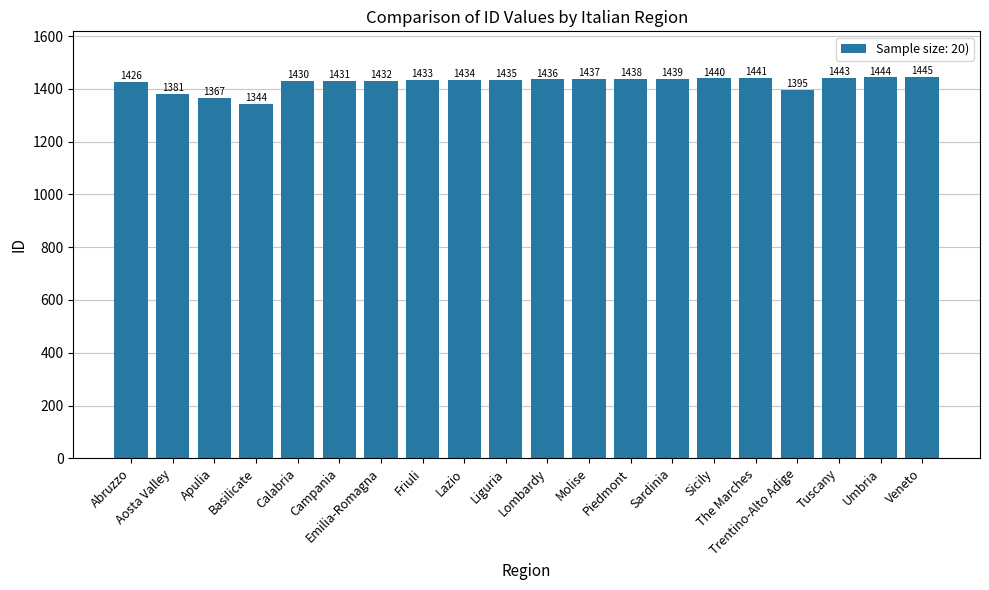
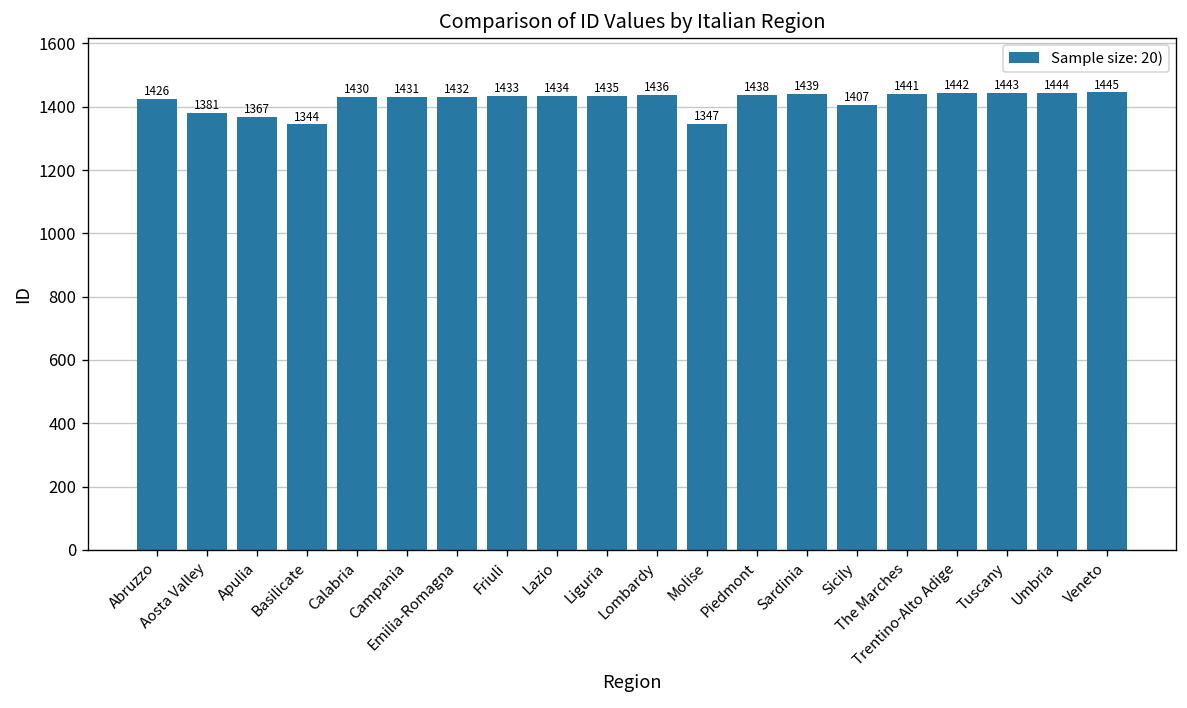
  {
    "Abruzzo": 1426,
    "Aosta Valley": 1381,
    "Apulia": 1367,
    "Basilicate": 1344,
    "Calabria": 1430,
    "Campania": 1431,
    "Emilia-Romagna": 1432,
    "Friuli": 1433,
    "Lazio": 1434,
    "Liguria": 1435,
    "Lombardy": 1436,
-   "Molise": 1437,
+   "Molise": 1347,
    "Piedmont": 1438,
    "Sardinia": 1439,
-   "Sicily": 1440,
+   "Sicily": 1407,
    "The Marches": 1441,
-   "Trentino-Alto Adige": 1395,
+   "Trentino-Alto Adige": 1442,
    "Tuscany": 1443,
    "Umbria": 1444,
    "Veneto": 1445
  }
